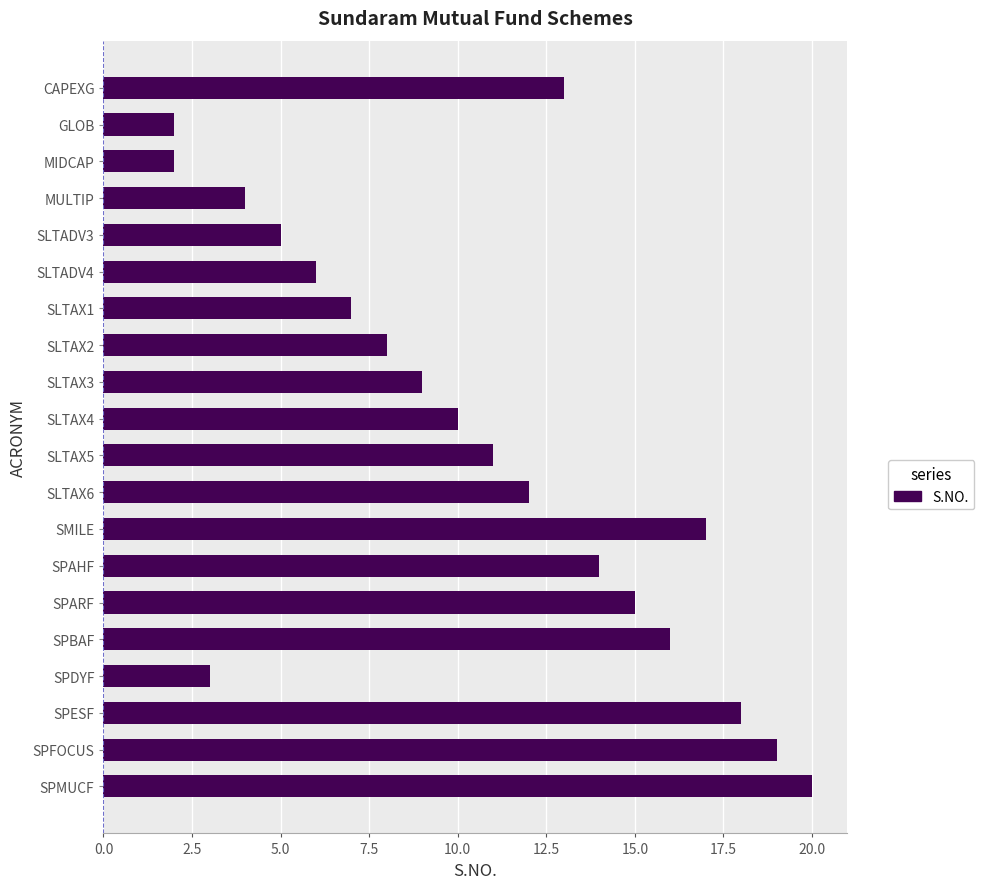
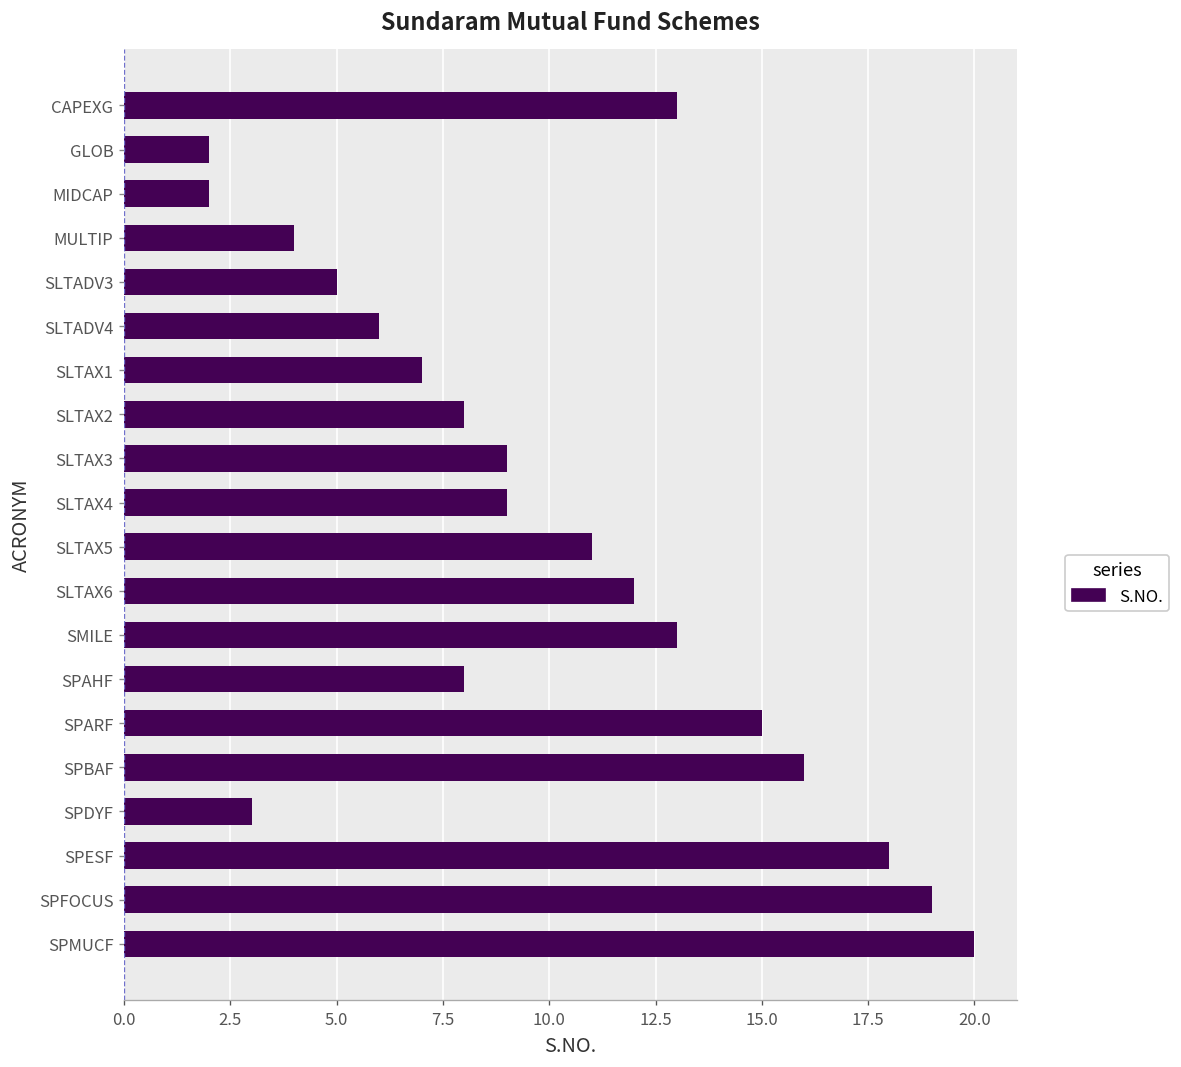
  {
    "CAPEXG": 13,
    "GLOB": 2,
    "MIDCAP": 2,
    "MULTIP": 4,
    "SLTADV3": 5,
    "SLTADV4": 6,
    "SLTAX1": 7,
    "SLTAX2": 8,
    "SLTAX3": 9,
-   "SLTAX4": 10,
+   "SLTAX4": 9,
    "SLTAX5": 11,
    "SLTAX6": 12,
-   "SMILE": 17,
-   "SPAHF": 14,
+   "SMILE": 13,
+   "SPAHF": 8,
    "SPARF": 15,
    "SPBAF": 16,
    "SPDYF": 3,
    "SPESF": 18,
    "SPFOCUS": 19,
    "SPMUCF": 20
  }
